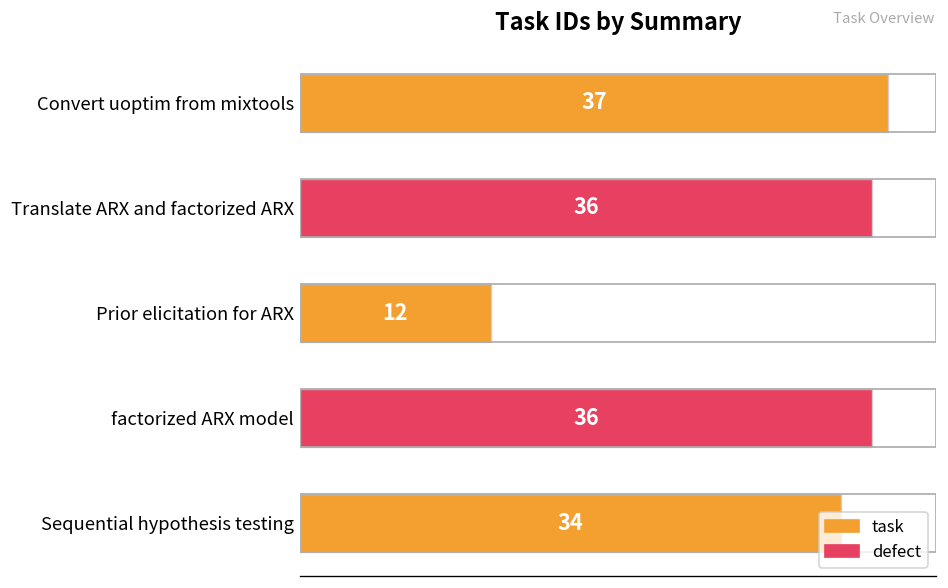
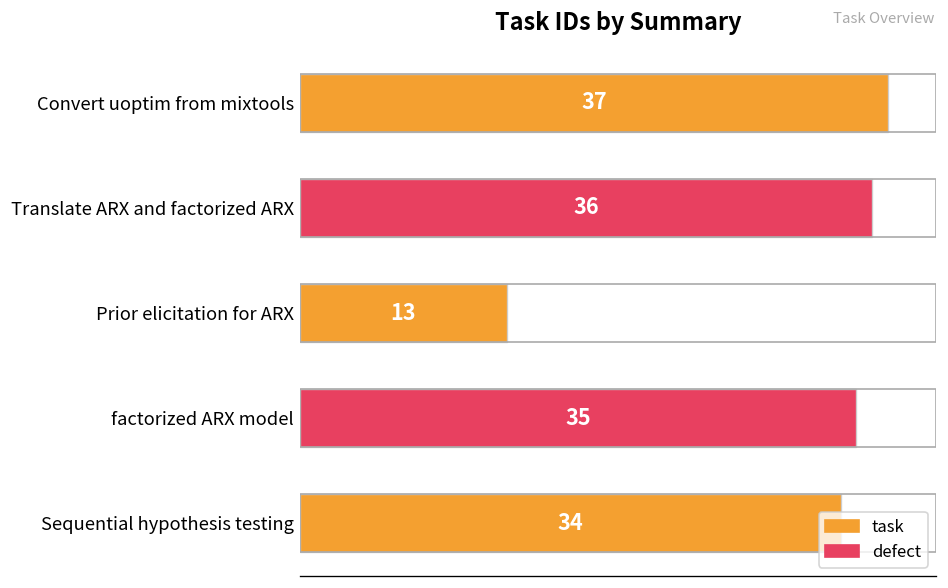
  {
    "Convert uoptim from mixtools": 37,
    "Translate ARX and factorized ARX": 36,
-   "Prior elicitation for ARX": 12,
-   "factorized ARX model": 36
+   "Prior elicitation for ARX": 13,
+   "factorized ARX model": 35
  }
